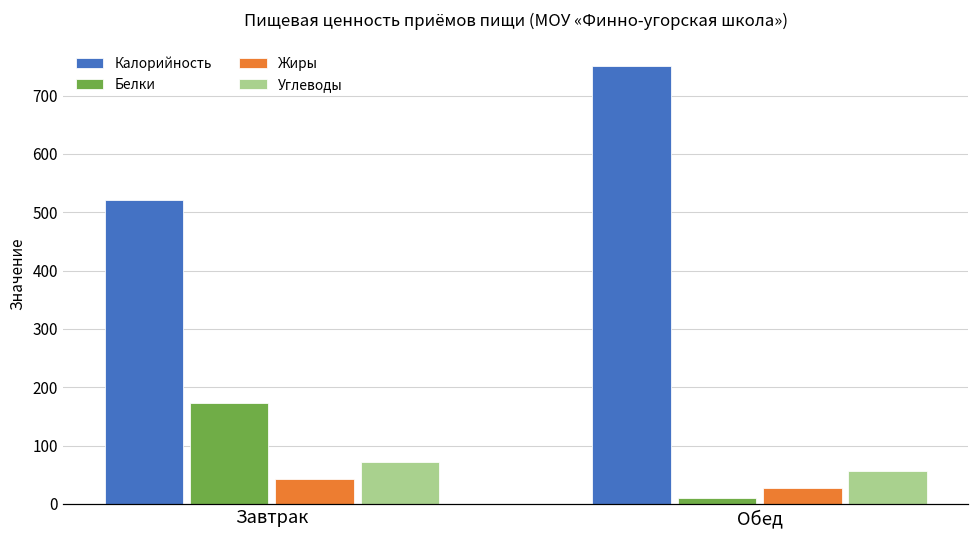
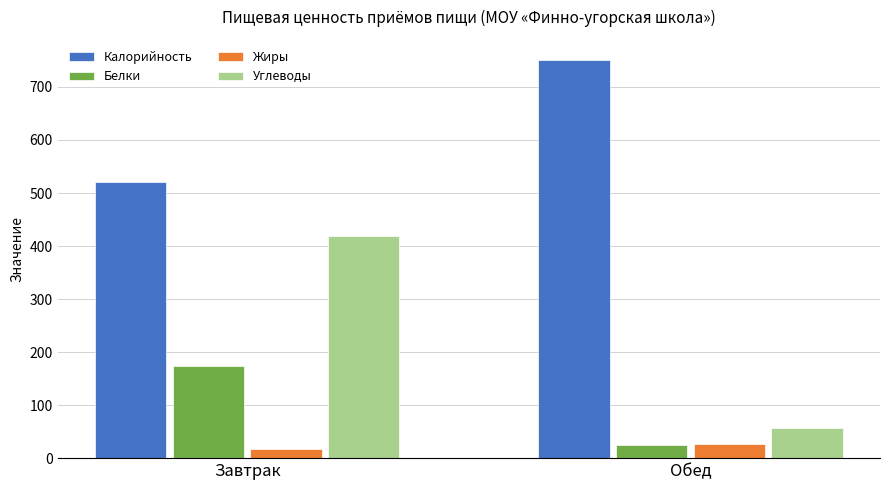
  {
    "Калорийность": {
      "Завтрак": 520,
      "Обед": 750
    },
    "Белки": {
      "Завтрак": 170,
-     "Обед": 10
+     "Обед": 30
    },
    "Жиры": {
-     "Завтрак": 40,
+     "Завтрак": 20,
      "Обед": 30
    },
    "Углеводы": {
-     "Завтрак": 70,
+     "Завтрак": 420,
      "Обед": 60
    }
  }
